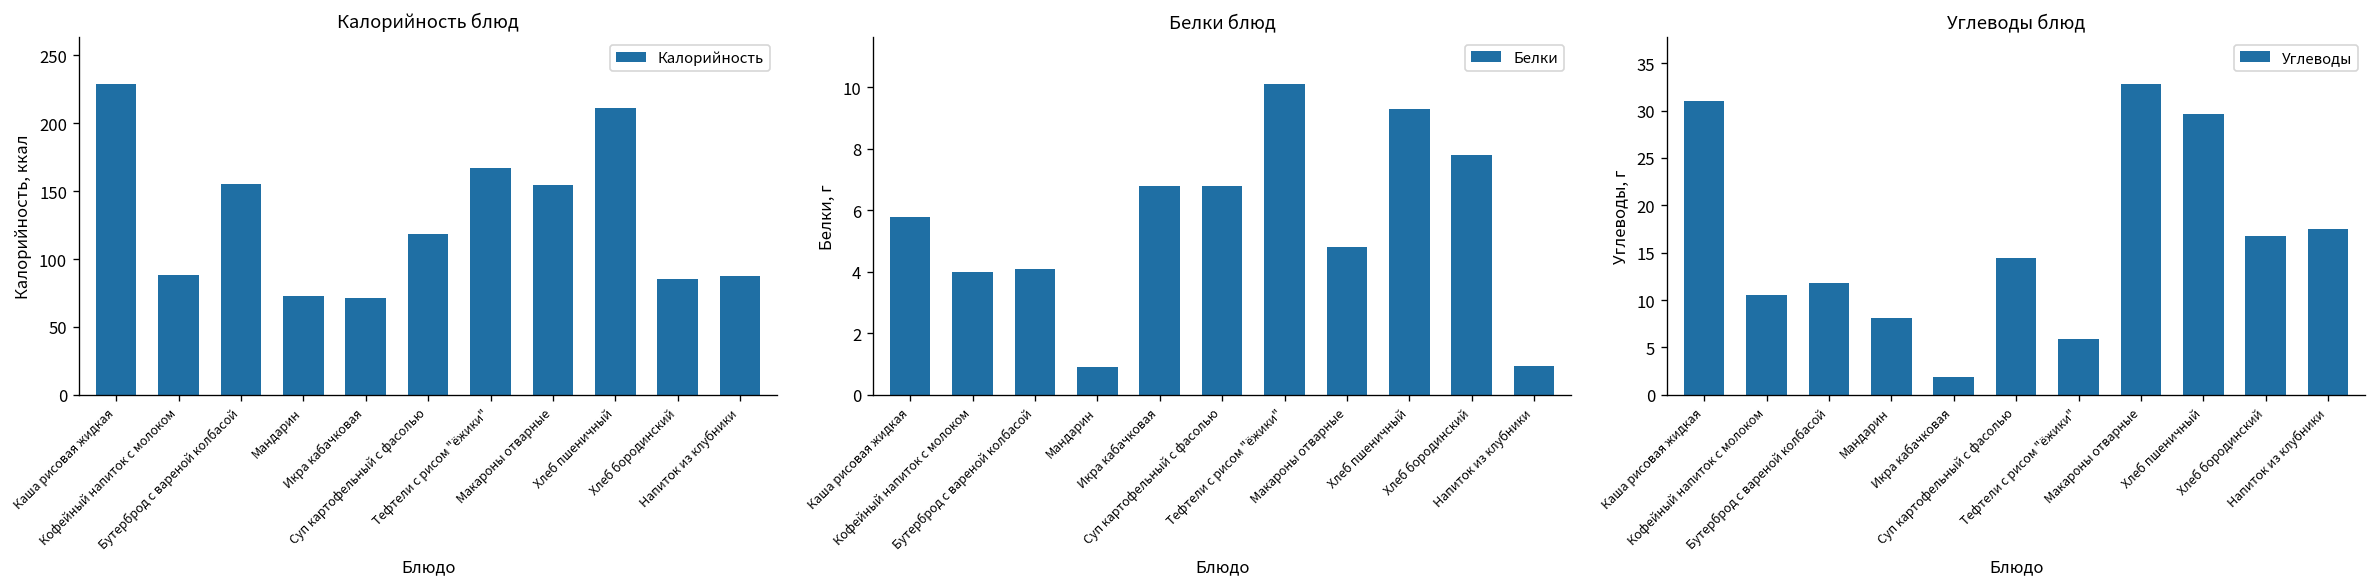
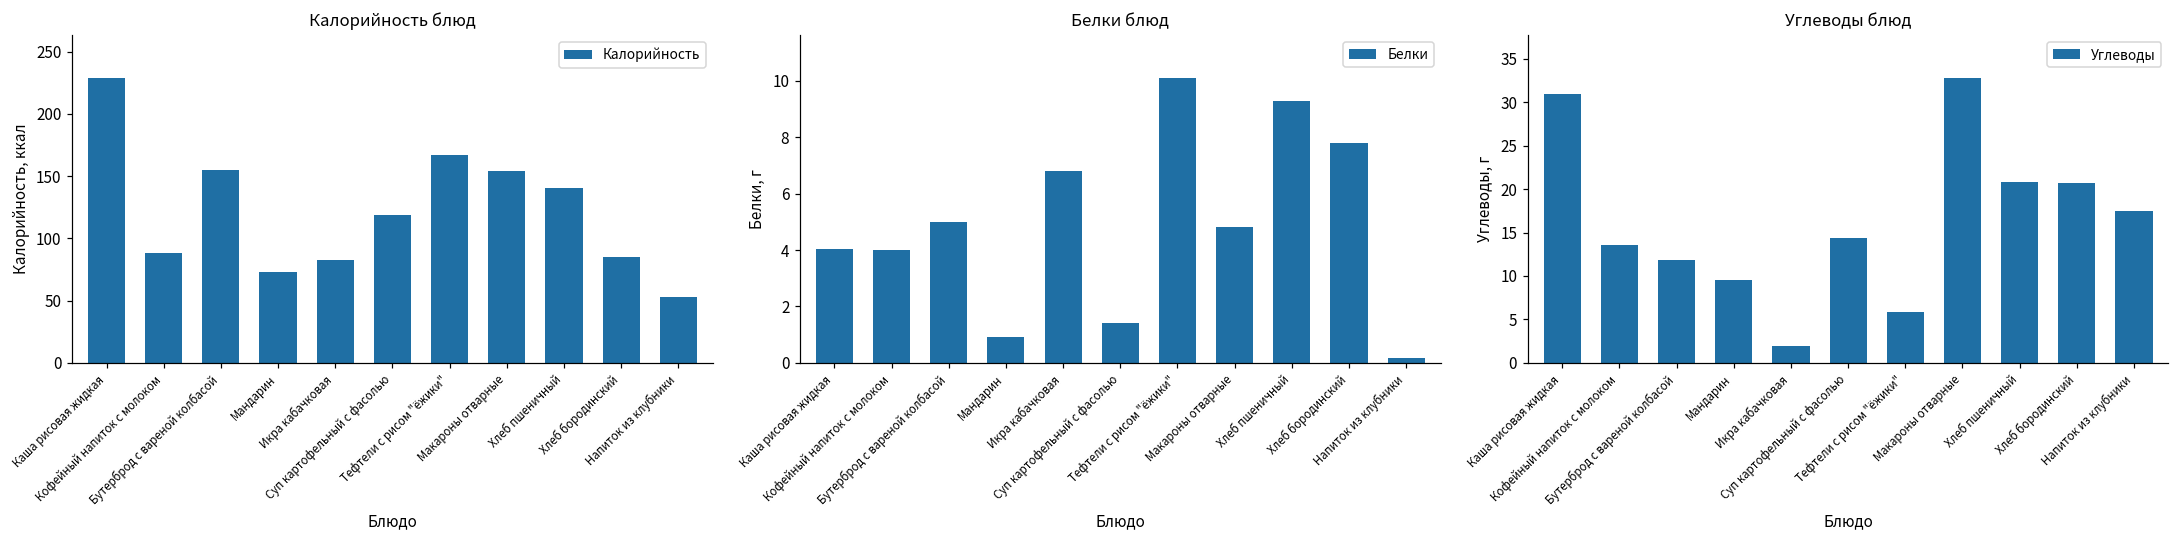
  {
    "Калорийность блюд": {
      "Каша рисовая жидкая": 229,
      "Кофейный напиток с молоком": 88,
      "Бутерброд с вареной колбасой": 155,
      "Мандарин": 73,
-     "Икра кабачковая": 71,
+     "Икра кабачковая": 83,
      "Суп картофельный с фасолью": 119,
      "Тефтели с рисом \"ёжики\"": 167,
      "Макароны отварные": 155,
-     "Хлеб пшеничный": 211,
+     "Хлеб пшеничный": 141,
      "Хлеб бородинский": 85,
-     "Напиток из клубники": 88
+     "Напиток из клубники": 53
    },
    "Белки блюд": {
-     "Каша рисовая жидкая": 5.8,
+     "Каша рисовая жидкая": 4.1,
      "Кофейный напиток с молоком": 4.0,
-     "Бутерброд с вареной колбасой": 4.1,
+     "Бутерброд с вареной колбасой": 5.0,
      "Мандарин": 0.9,
      "Икра кабачковая": 6.8,
-     "Суп картофельный с фасолью": 6.8,
+     "Суп картофельный с фасолью": 1.4,
      "Тефтели с рисом \"ёжики\"": 10.1,
      "Макароны отварные": 4.8,
      "Хлеб пшеничный": 9.3,
      "Хлеб бородинский": 7.8,
-     "Напиток из клубники": 1.0
+     "Напиток из клубники": 0.2
    },
    "Углеводы блюд": {
      "Каша рисовая жидкая": 31,
-     "Кофейный напиток с молоком": 11,
+     "Кофейный напиток с молоком": 14,
      "Бутерброд с вареной колбасой": 12,
-     "Мандарин": 8,
+     "Мандарин": 10,
      "Икра кабачковая": 2,
      "Суп картофельный с фасолью": 14,
      "Тефтели с рисом \"ёжики\"": 6,
      "Макароны отварные": 33,
-     "Хлеб пшеничный": 30,
-     "Хлеб бородинский": 17,
+     "Хлеб пшеничный": 21,
+     "Хлеб бородинский": 21,
      "Напиток из клубники": 18
    }
  }
